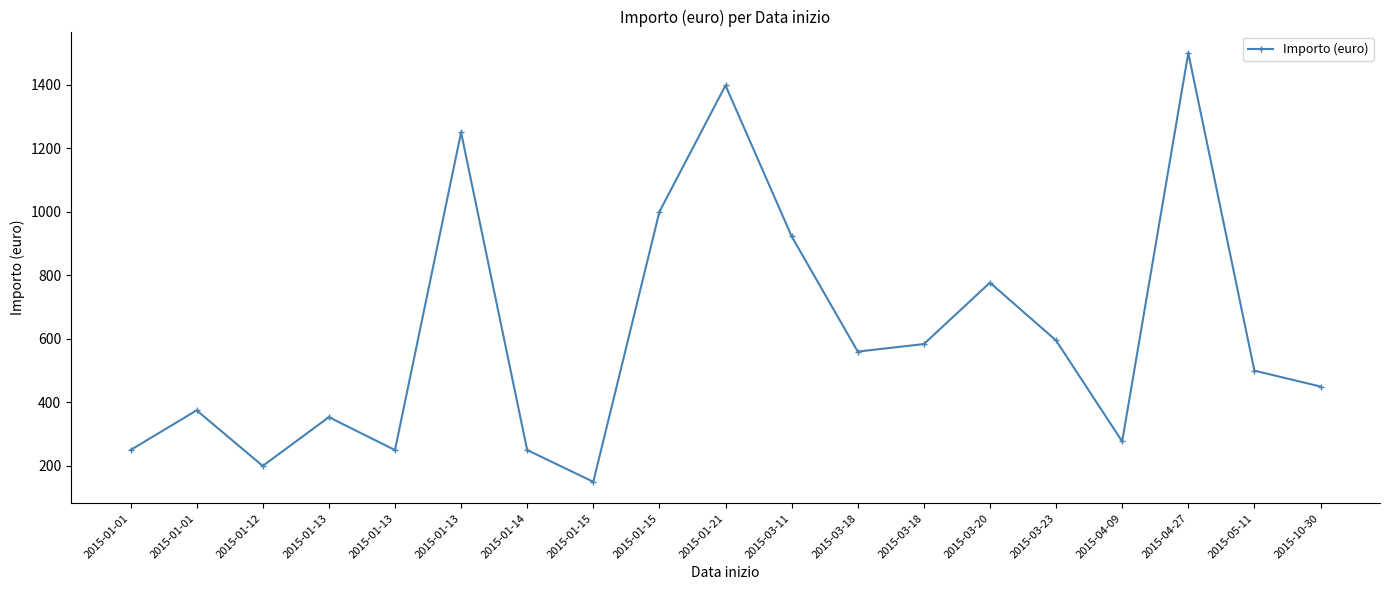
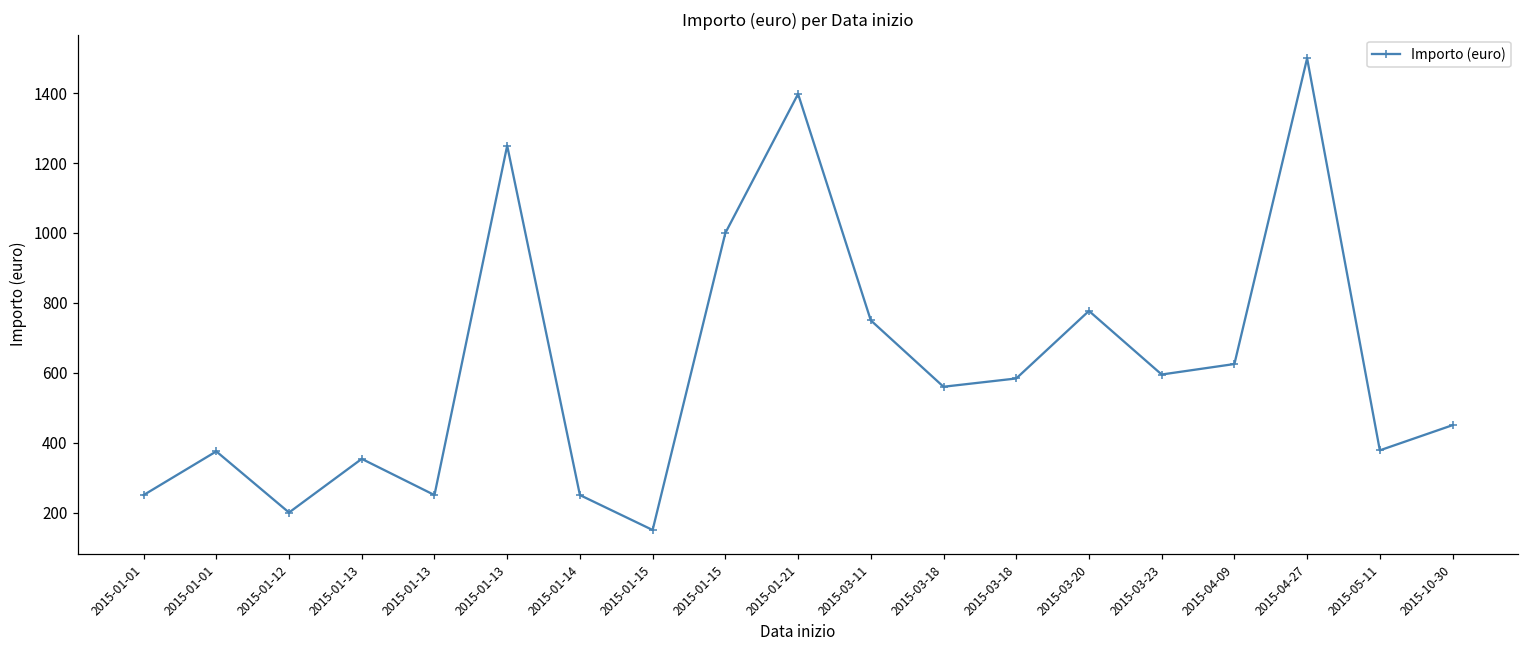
  {
    "2015-01-12": 200,
    "2015-01-14": 250,
    "2015-01-21": 1400,
-   "2015-03-11": 920,
+   "2015-03-11": 750,
    "2015-03-20": 780,
    "2015-03-23": 600,
-   "2015-04-09": 280,
+   "2015-04-09": 630,
    "2015-04-27": 1500,
-   "2015-05-11": 500,
+   "2015-05-11": 380,
    "2015-10-30": 450
  }
